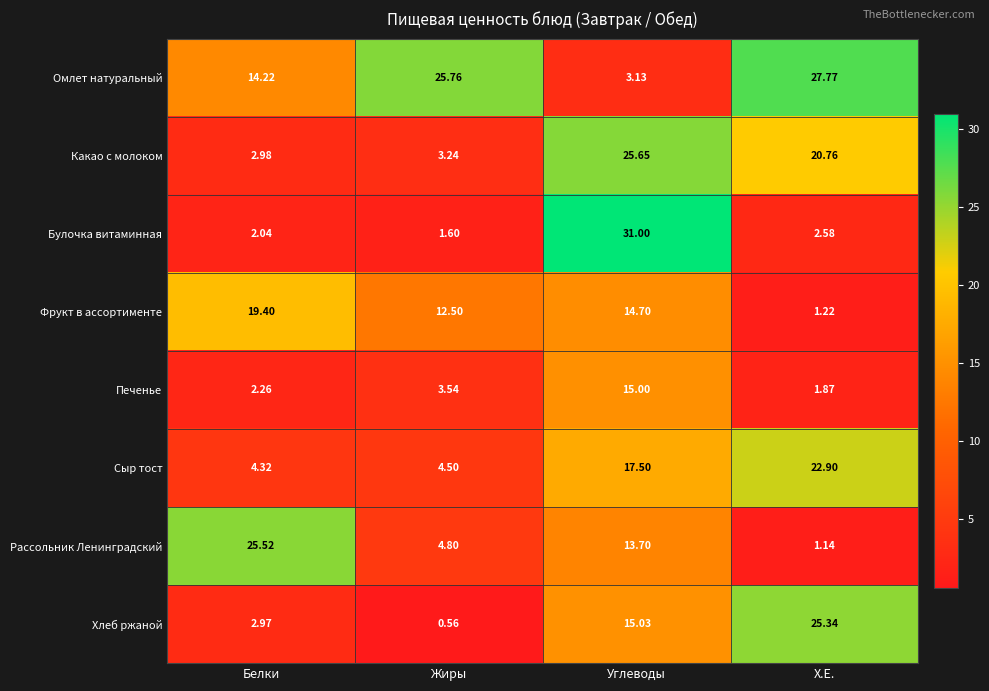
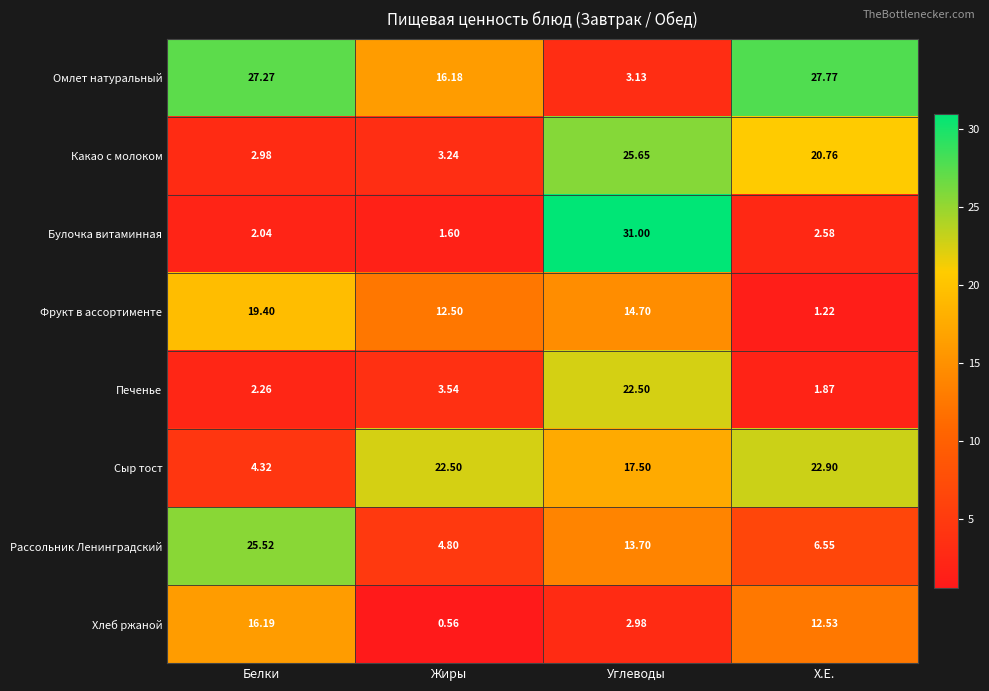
  {
    "Омлет натуральный": {
-     "Белки": 14.22,
-     "Жиры": 25.76,
+     "Белки": 27.27,
+     "Жиры": 16.18,
      "Углеводы": 3.13,
      "Х.Е.": 27.77
    },
    "Какао с молоком": {
      "Белки": 2.98,
      "Жиры": 3.24,
      "Углеводы": 25.65,
      "Х.Е.": 20.76
    },
    "Булочка витаминная": {
      "Белки": 2.04,
      "Жиры": 1.60,
      "Углеводы": 31.00,
      "Х.Е.": 2.58
    },
    "Фрукт в ассортименте": {
      "Белки": 19.40,
      "Жиры": 12.50,
      "Углеводы": 14.70,
      "Х.Е.": 1.22
    },
    "Печенье": {
      "Белки": 2.26,
      "Жиры": 3.54,
-     "Углеводы": 15.00,
+     "Углеводы": 22.50,
      "Х.Е.": 1.87
    },
    "Сыр тост": {
      "Белки": 4.32,
-     "Жиры": 4.50,
+     "Жиры": 22.50,
      "Углеводы": 17.50,
      "Х.Е.": 22.90
    },
    "Рассольник Ленинградский": {
      "Белки": 25.52,
      "Жиры": 4.80,
      "Углеводы": 13.70,
-     "Х.Е.": 1.14
+     "Х.Е.": 6.55
    },
    "Хлеб ржаной": {
-     "Белки": 2.97,
+     "Белки": 16.19,
      "Жиры": 0.56,
-     "Углеводы": 15.03,
-     "Х.Е.": 25.34
+     "Углеводы": 2.98,
+     "Х.Е.": 12.53
    }
  }
